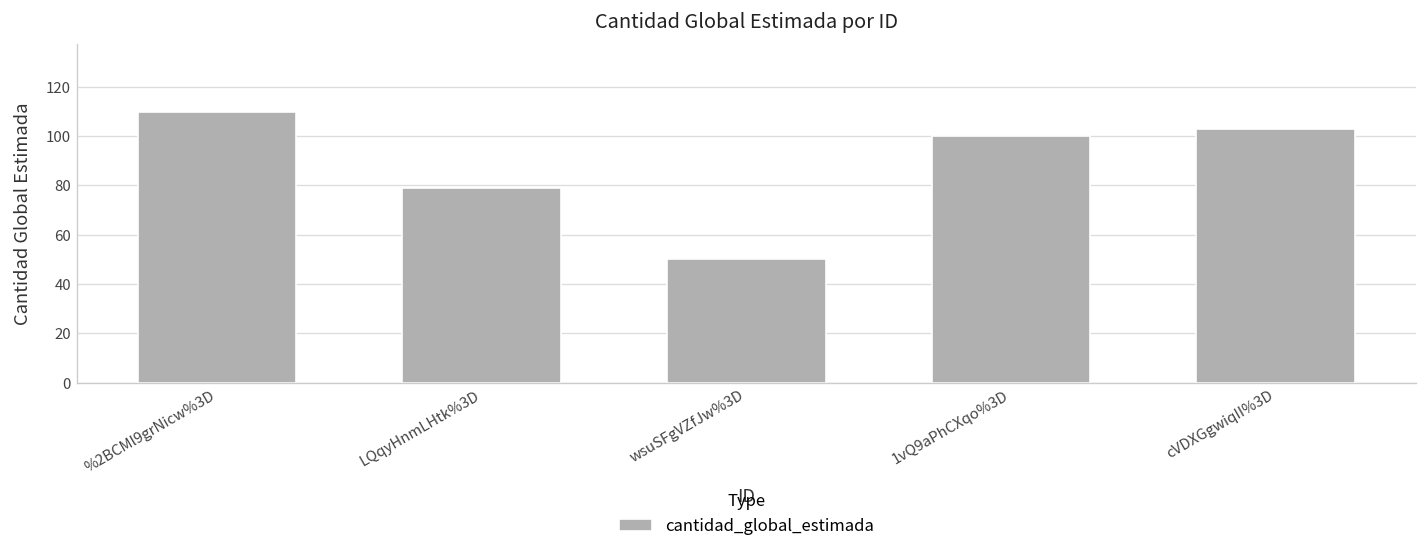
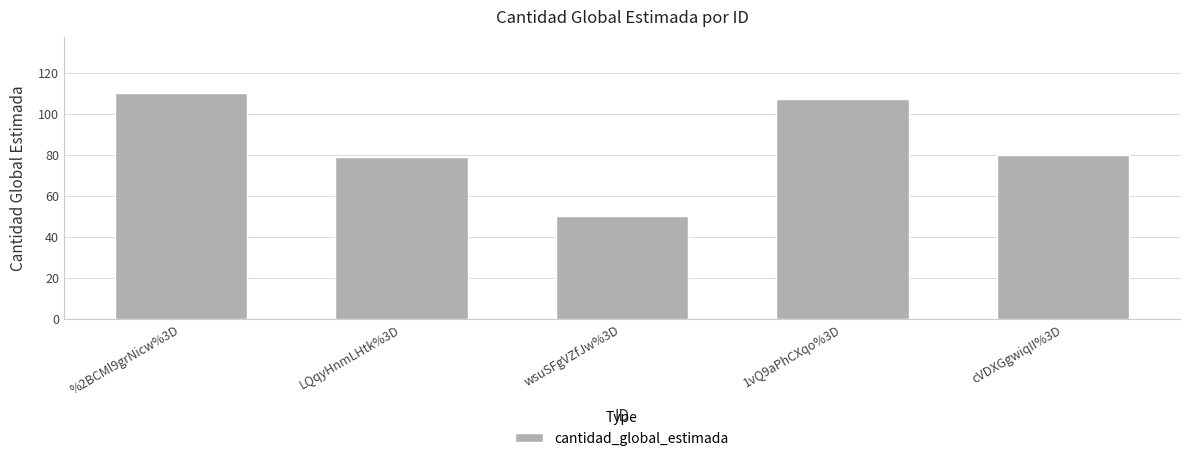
  {
    "%2BCMl9grNicw%3D": 110,
    "LQqyHnmLHtk%3D": 79,
    "wsuSFgVZfJw%3D": 50,
-   "1vQ9aPhCXqo%3D": 100,
-   "cVDXGgwiqII%3D": 103
+   "1vQ9aPhCXqo%3D": 107,
+   "cVDXGgwiqII%3D": 80
  }
